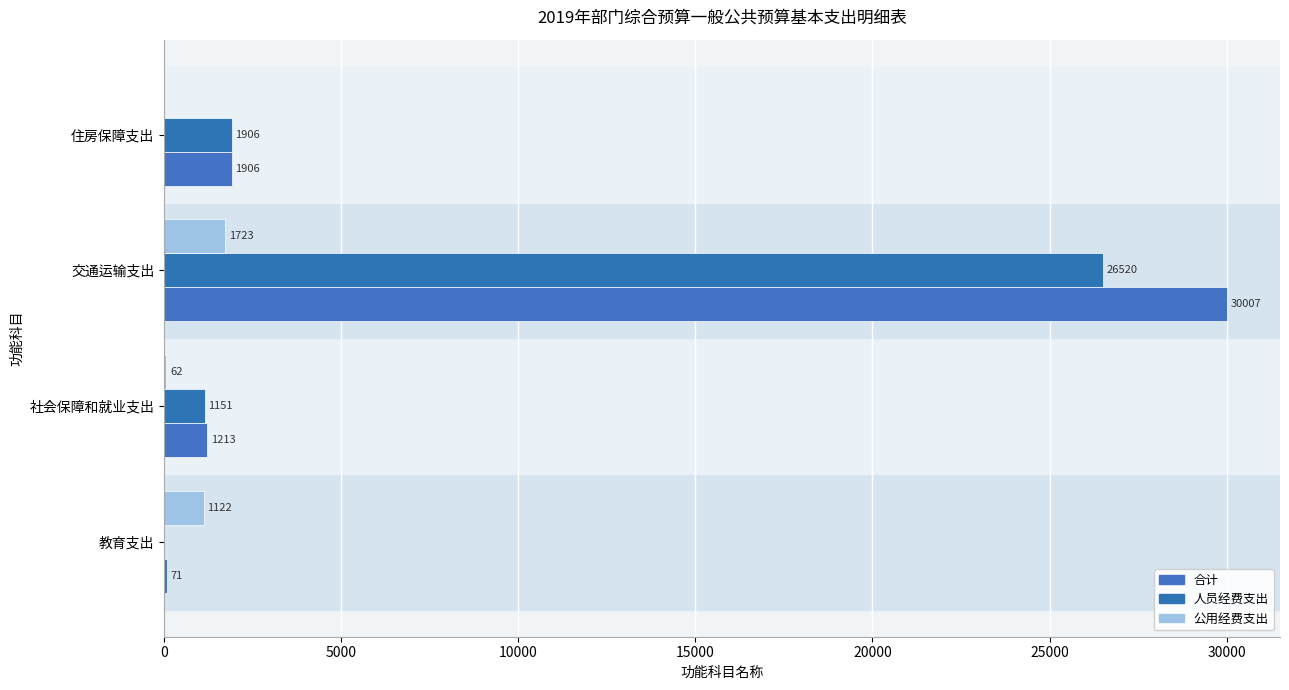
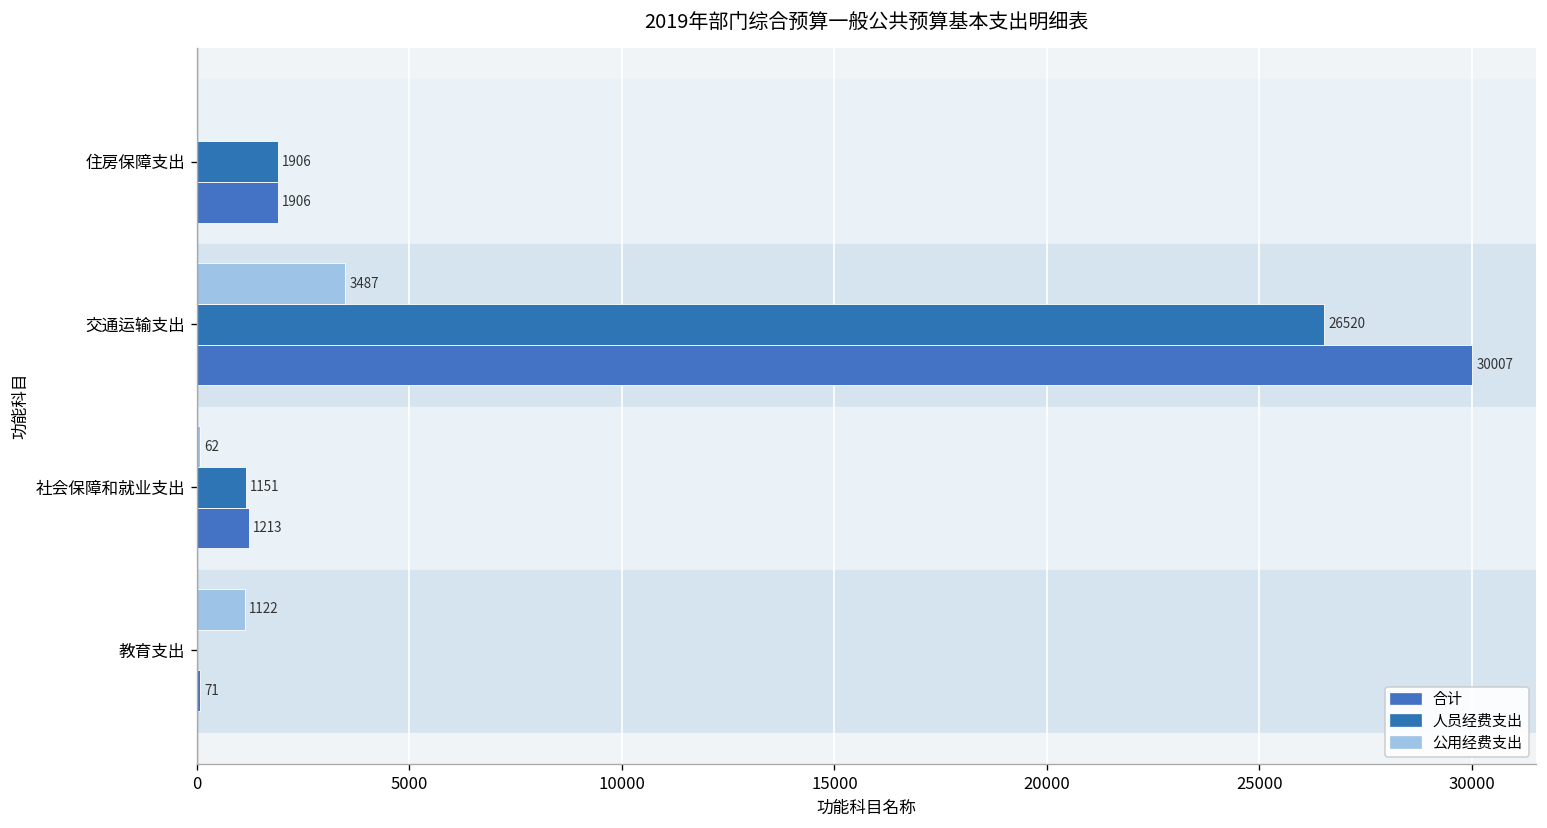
  {
    "公用经费支出": {
-     "交通运输支出": 1723,
+     "交通运输支出": 3487,
      "社会保障和就业支出": 62,
      "教育支出": 1122
    }
  }
